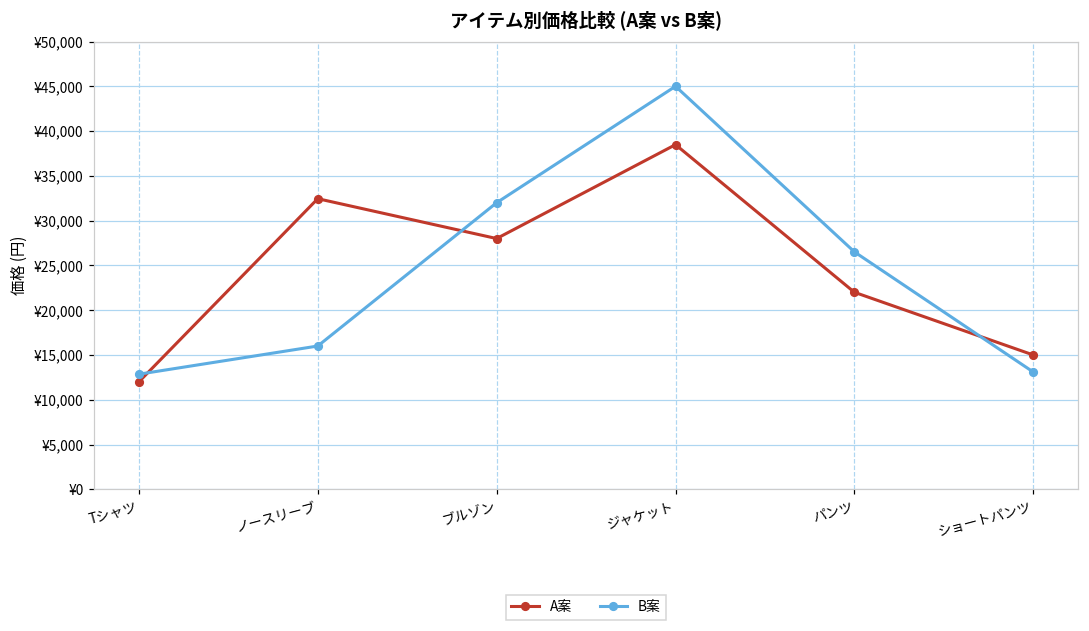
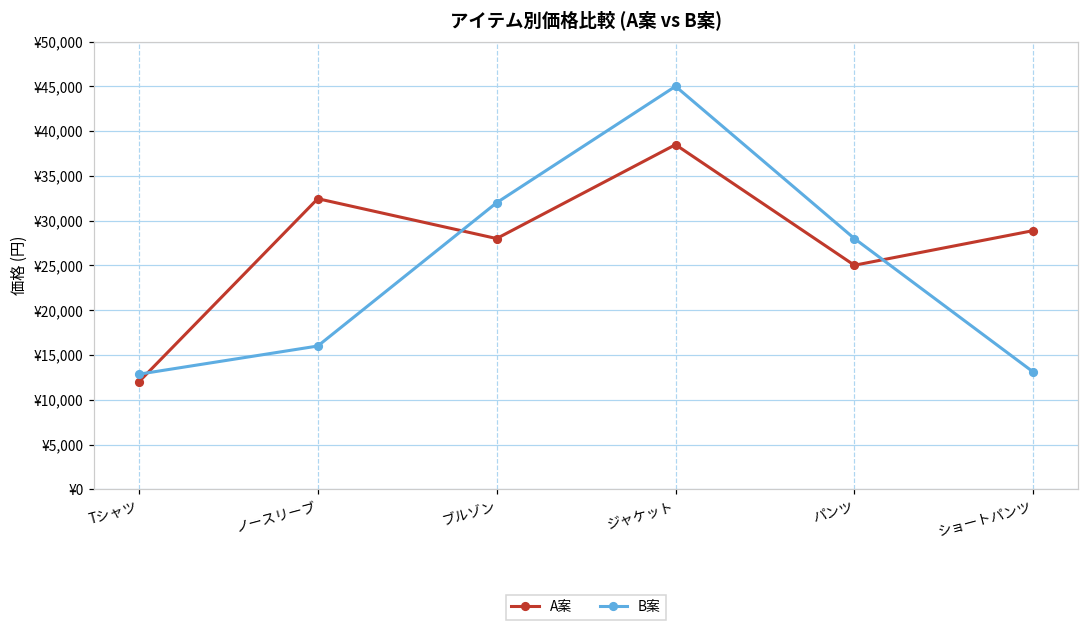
  {
    "A案": {
      "Tシャツ": "¥12,000",
      "ノースリーブ": "¥32,000",
      "ブルゾン": "¥28,000",
      "ジャケット": "¥38,000",
-     "パンツ": "¥22,000",
-     "ショートパンツ": "¥15,000"
+     "パンツ": "¥25,000",
+     "ショートパンツ": "¥29,000"
    },
    "B案": {
      "Tシャツ": "¥13,000",
      "ノースリーブ": "¥16,000",
      "ブルゾン": "¥32,000",
      "ジャケット": "¥45,000",
-     "パンツ": "¥27,000",
+     "パンツ": "¥28,000",
      "ショートパンツ": "¥13,000"
    }
  }
